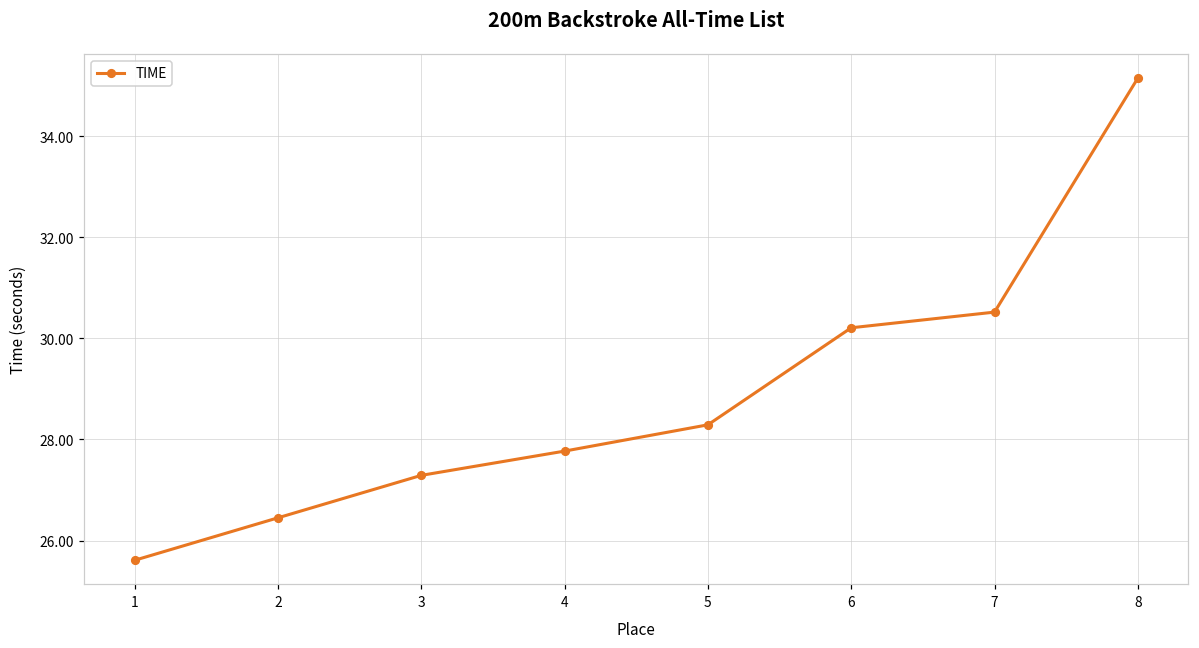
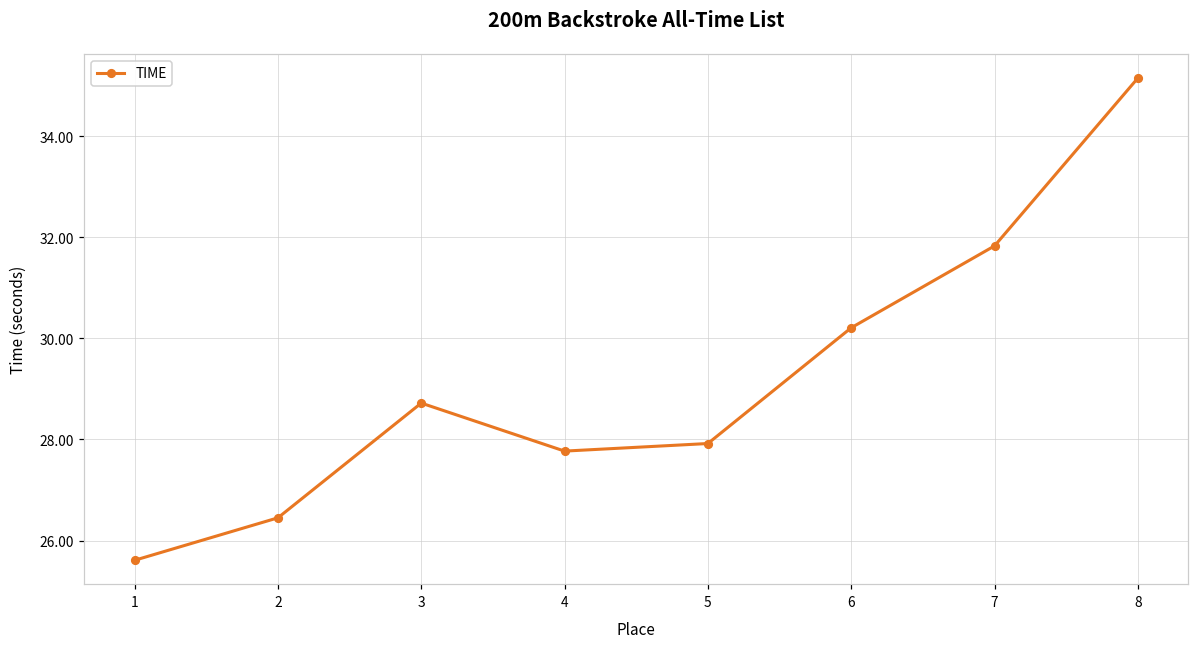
  {
    "1": 25.6,
    "2": 26.5,
-   "3": 27.3,
+   "3": 28.7,
    "4": 27.8,
-   "5": 28.3,
+   "5": 27.9,
    "6": 30.2,
-   "7": 30.5,
+   "7": 31.8,
    "8": 35.2
  }
